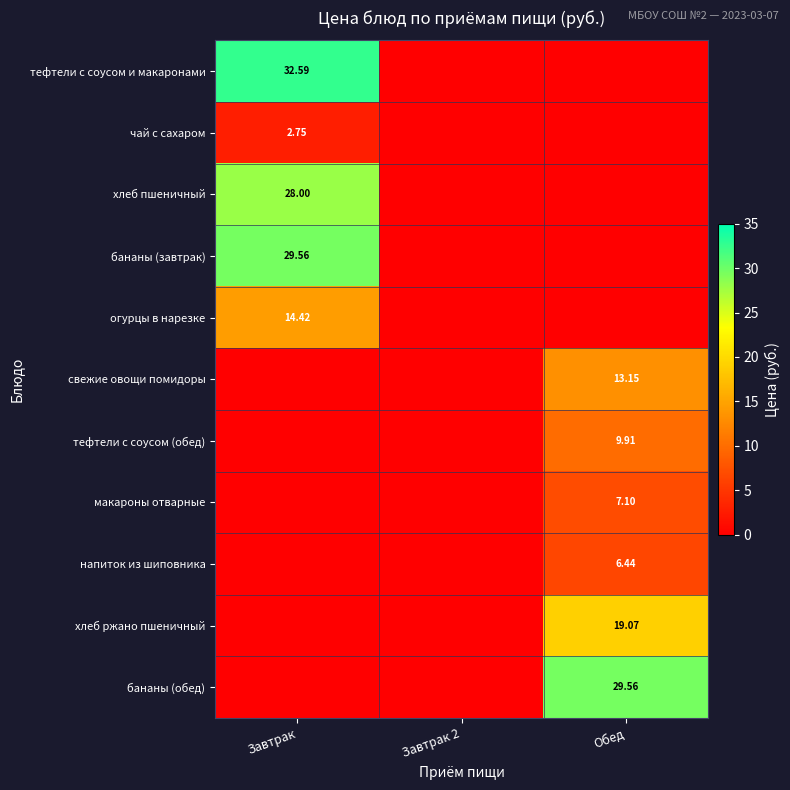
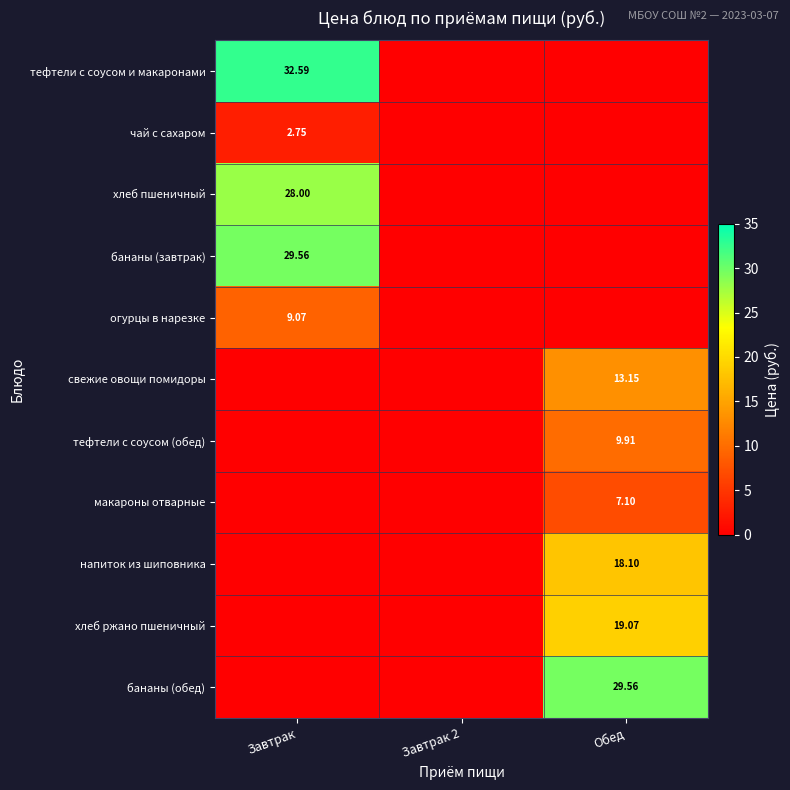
  {
    "тефтели с соусом и макаронами": {
      "Завтрак": 32.59
    },
    "чай с сахаром": {
      "Завтрак": 2.75
    },
    "хлеб пшеничный": {
      "Завтрак": 28.00
    },
    "бананы (завтрак)": {
      "Завтрак": 29.56
    },
    "огурцы в нарезке": {
-     "Завтрак": 14.42
+     "Завтрак": 9.07
    },
    "свежие овощи помидоры": {
      "Обед": 13.15
    },
    "тефтели с соусом (обед)": {
      "Обед": 9.91
    },
    "макароны отварные": {
      "Обед": 7.10
    },
    "напиток из шиповника": {
-     "Обед": 6.44
+     "Обед": 18.10
    },
    "хлеб ржано пшеничный": {
      "Обед": 19.07
    },
    "бананы (обед)": {
      "Обед": 29.56
    }
  }
